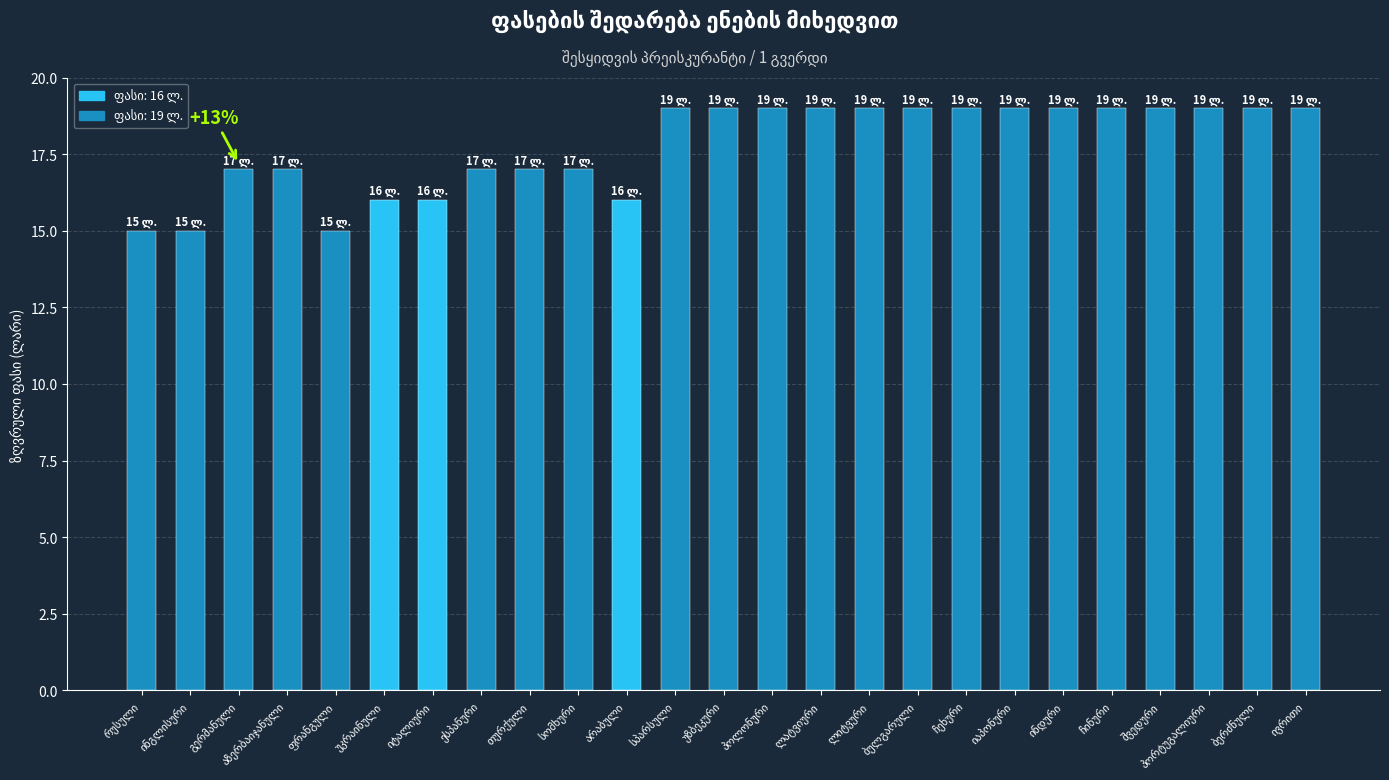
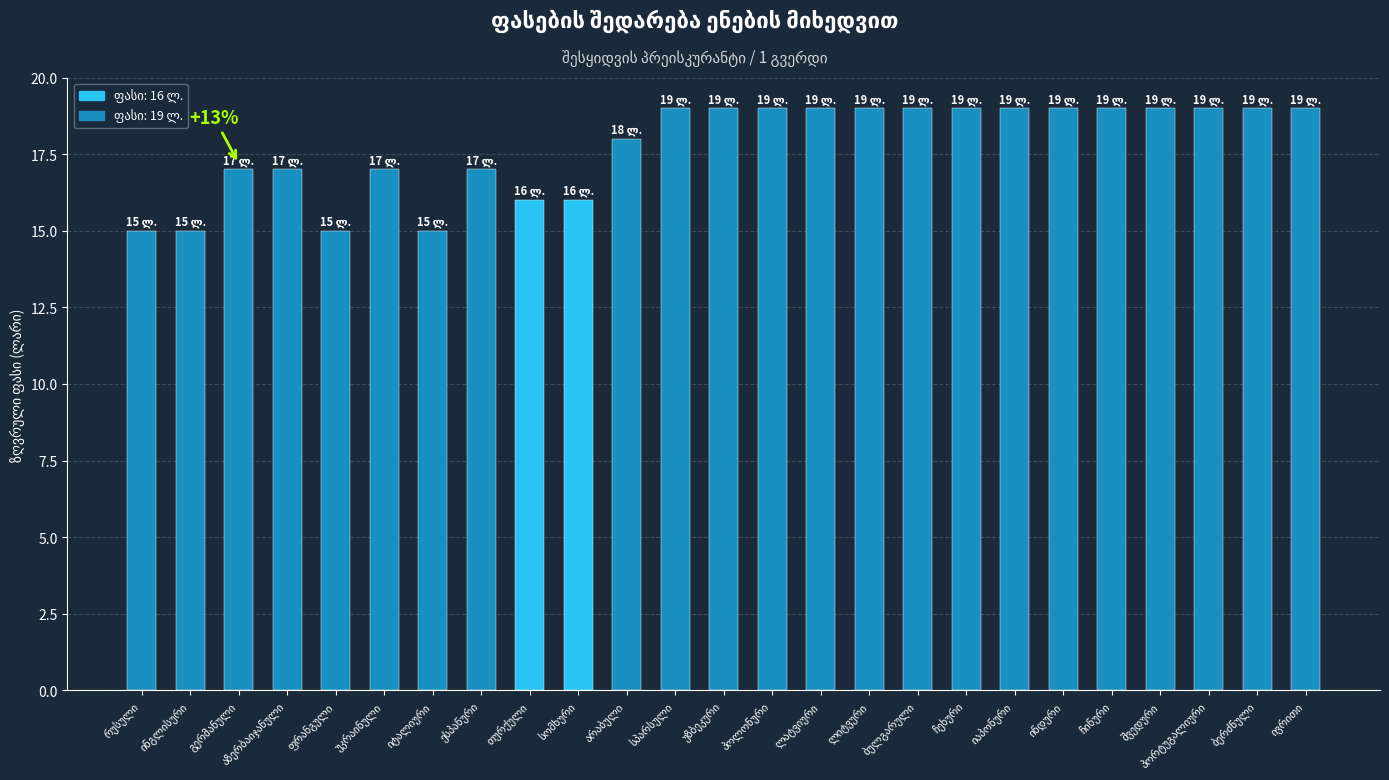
  {
    "რუსული": 15,
    "ინგლისური": 15,
    "აზერბაიჯანული": 17,
    "ფრანგული": 15,
-   "უკრაინული": 16,
-   "იტალიური": 16,
+   "უკრაინული": 17,
+   "იტალიური": 15,
    "ესპანური": 17,
-   "თურქული": 17,
-   "სომხური": 17,
-   "არაბული": 16,
+   "თურქული": 16,
+   "სომხური": 16,
+   "არაბული": 18,
    "სპარსული": 19,
    "უზბეკური": 19,
    "პოლონური": 19,
    "ლატვიური": 19,
    "ლიტვური": 19,
    "ბულგარული": 19,
    "ჩეხური": 19,
    "იაპონური": 19,
    "ინდური": 19,
    "ჩინური": 19,
    "შვედური": 19,
    "პორტუგალიური": 19,
    "ბერძნული": 19,
    "ივრითი": 19
  }
